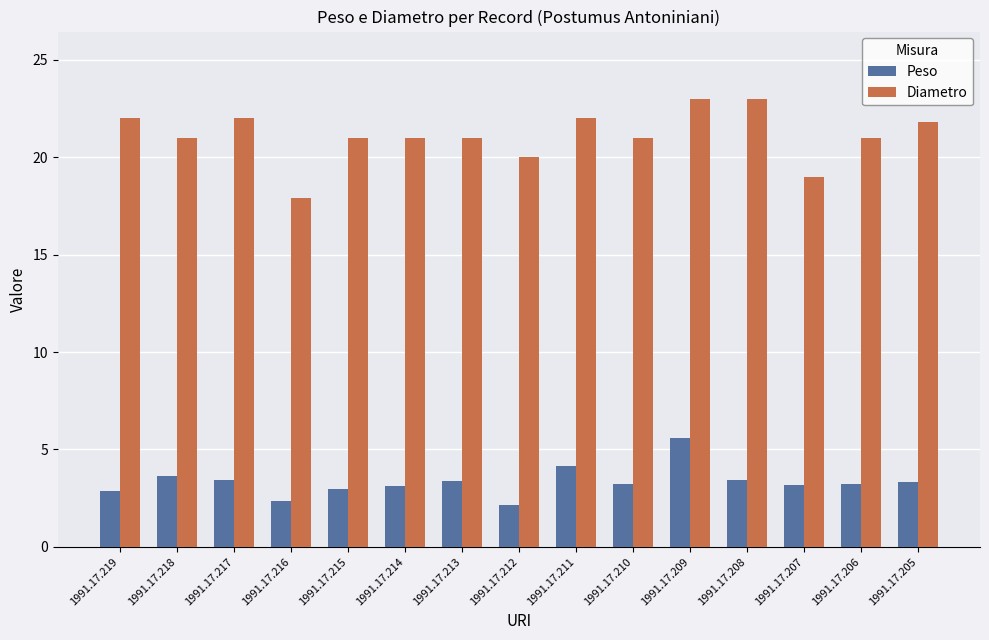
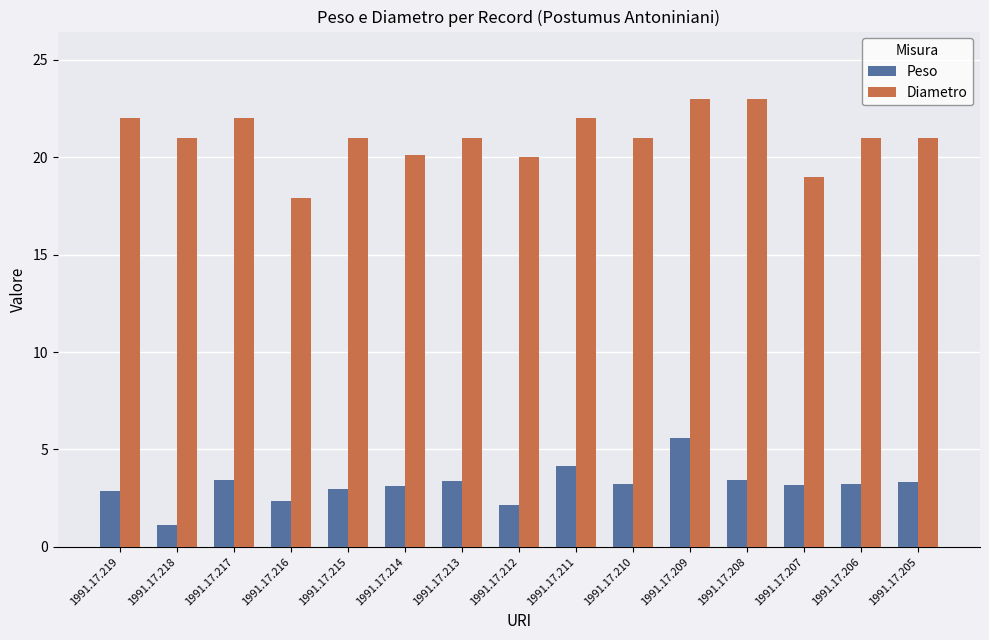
  {
    "Peso": {
      "1991.17.219": 2.9,
-     "1991.17.218": 3.6,
+     "1991.17.218": 1.1,
      "1991.17.217": 3.4,
      "1991.17.216": 2.4,
      "1991.17.215": 3.0,
      "1991.17.214": 3.1,
      "1991.17.213": 3.4,
      "1991.17.212": 2.2,
      "1991.17.211": 4.2,
      "1991.17.210": 3.2,
      "1991.17.209": 5.6,
      "1991.17.208": 3.4,
      "1991.17.207": 3.2,
      "1991.17.206": 3.2,
      "1991.17.205": 3.3
    },
    "Diametro": {
      "1991.17.219": 22.0,
      "1991.17.218": 21.0,
      "1991.17.217": 22.0,
      "1991.17.216": 17.9,
      "1991.17.215": 21.0,
-     "1991.17.214": 21.0,
+     "1991.17.214": 20.1,
      "1991.17.213": 21.0,
      "1991.17.212": 20.0,
      "1991.17.211": 22.0,
      "1991.17.210": 21.0,
      "1991.17.209": 23.0,
      "1991.17.208": 23.0,
      "1991.17.207": 19.0,
      "1991.17.206": 21.0,
-     "1991.17.205": 21.8
+     "1991.17.205": 21.0
    }
  }
